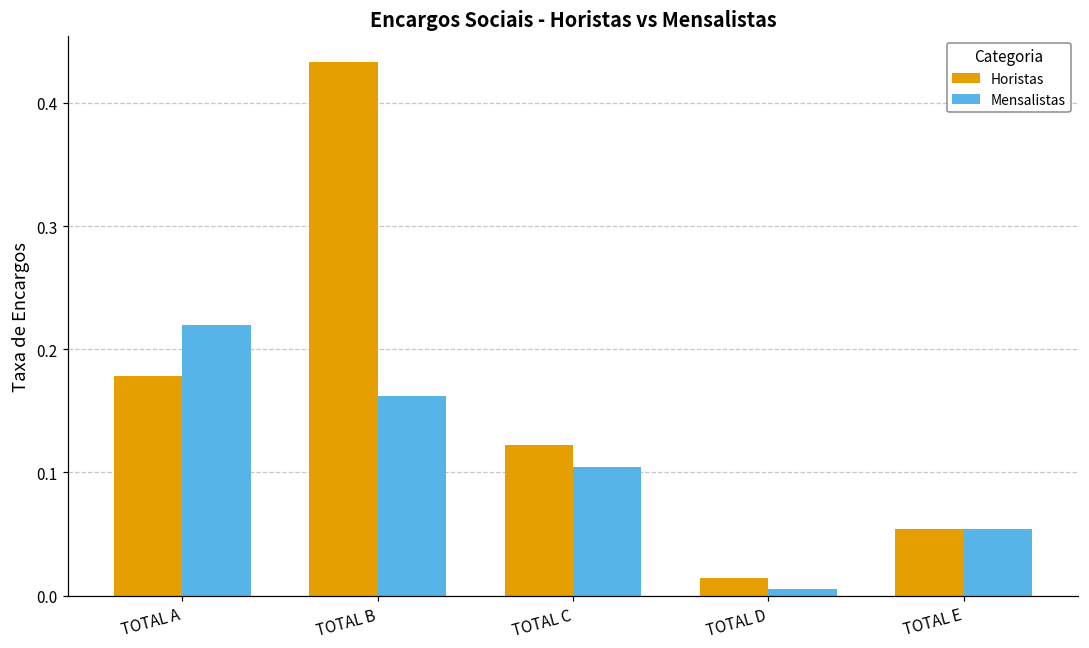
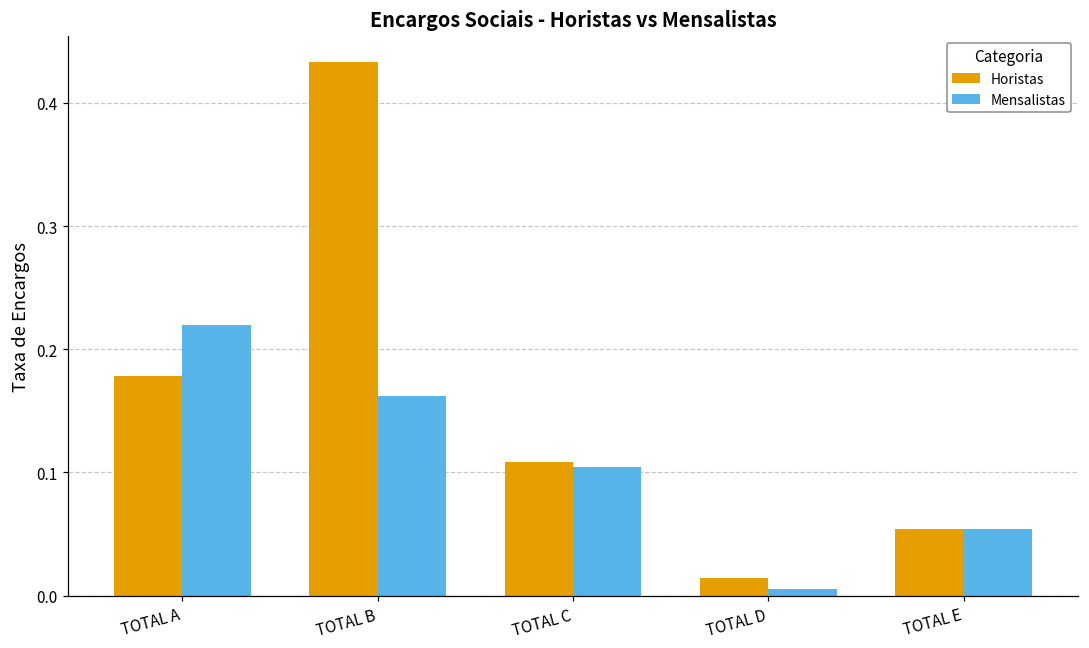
  {
    "Horistas": {
      "TOTAL A": 0.178,
      "TOTAL B": 0.433,
-     "TOTAL C": 0.122,
+     "TOTAL C": 0.108,
      "TOTAL D": 0.014,
      "TOTAL E": 0.054
    },
    "Mensalistas": {
      "TOTAL A": 0.220,
      "TOTAL B": 0.162,
      "TOTAL C": 0.105,
      "TOTAL D": 0.005,
      "TOTAL E": 0.054
    }
  }
